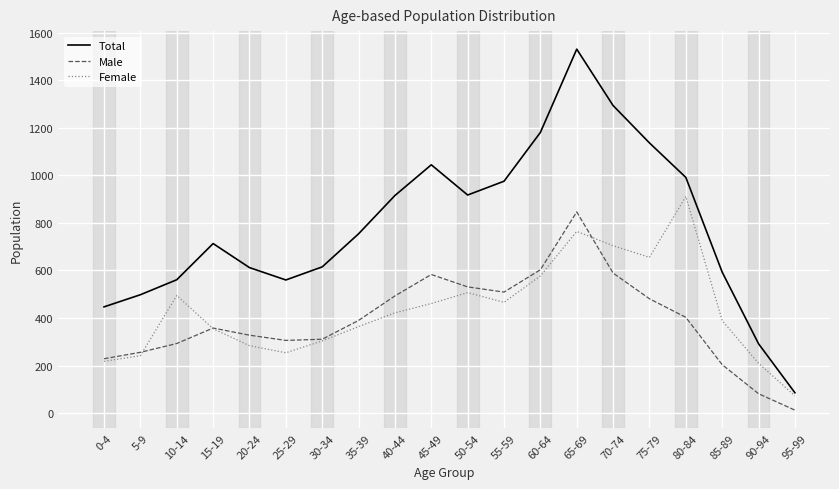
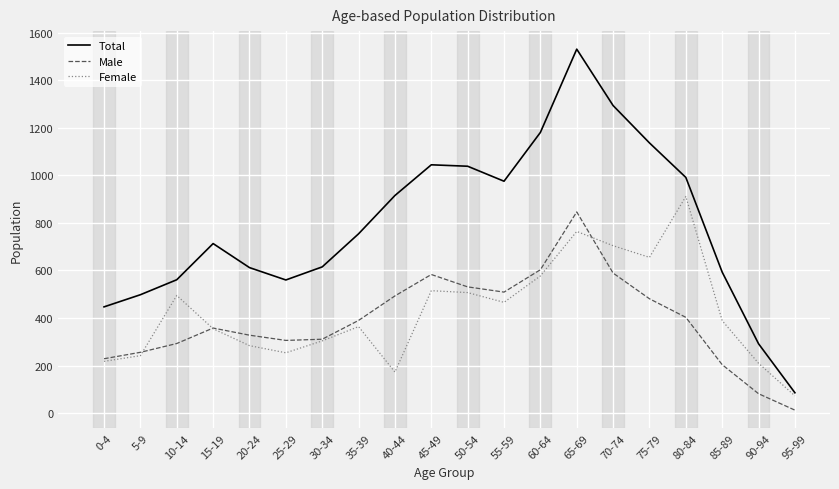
  {
    "Total": {
      "0-4": 450,
      "5-9": 500,
      "10-14": 560,
      "15-19": 710,
      "20-24": 610,
      "25-29": 560,
      "30-34": 620,
      "35-39": 750,
      "40-44": 920,
      "45-49": 1040,
-     "50-54": 920,
+     "50-54": 1040,
      "55-59": 980,
      "60-64": 1180,
      "65-69": 1530,
      "70-74": 1290,
      "75-79": 1140,
      "80-84": 990,
      "85-89": 590,
      "90-94": 290,
      "95-99": 90
    },
    "Male": {
      "0-4": 230,
      "5-9": 260,
      "10-14": 290,
      "20-24": 330,
      "25-29": 310,
      "35-39": 390,
      "40-44": 490,
      "45-49": 580,
      "50-54": 530,
      "55-59": 510,
      "60-64": 600,
      "65-69": 850,
      "70-74": 590,
      "75-79": 480,
      "80-84": 400,
      "85-89": 200,
      "90-94": 80,
      "95-99": 10
    },
    "Female": {
      "0-4": 220,
      "5-9": 240,
      "10-14": 500,
      "20-24": 280,
      "25-29": 250,
      "35-39": 360,
-     "40-44": 420,
-     "45-49": 460,
+     "40-44": 170,
+     "45-49": 520,
      "50-54": 510,
      "55-59": 470,
      "60-64": 580,
      "65-69": 760,
      "70-74": 700,
      "75-79": 660,
      "80-84": 910,
      "85-89": 390,
      "90-94": 210,
      "95-99": 70
    }
  }
